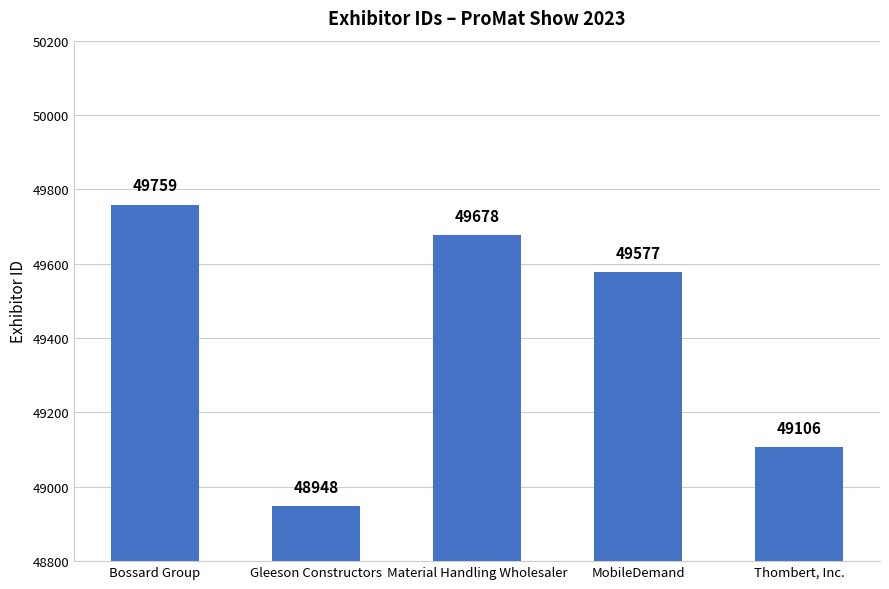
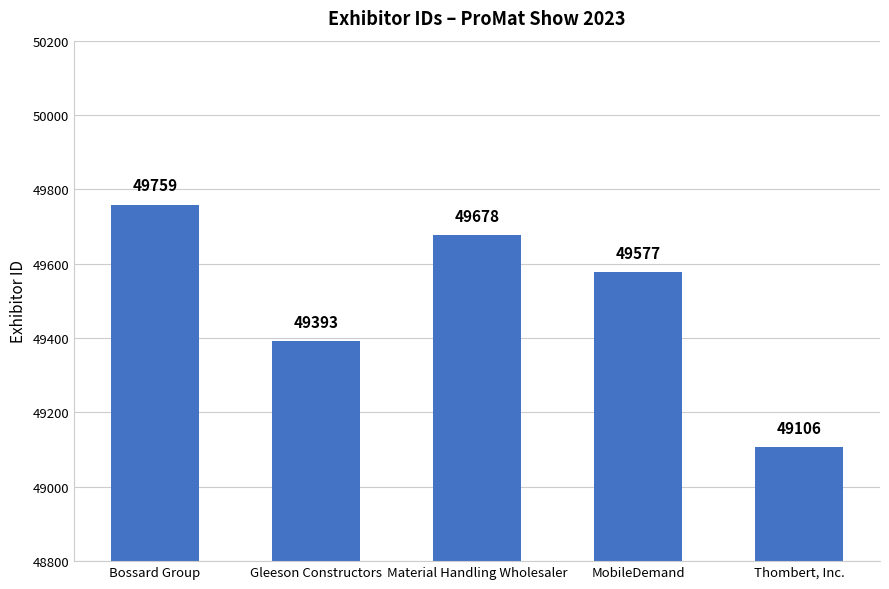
  {
    "Bossard Group": 49759,
-   "Gleeson Constructors": 48948,
+   "Gleeson Constructors": 49393,
    "Material Handling Wholesaler": 49678,
    "MobileDemand": 49577,
    "Thombert, Inc.": 49106
  }
